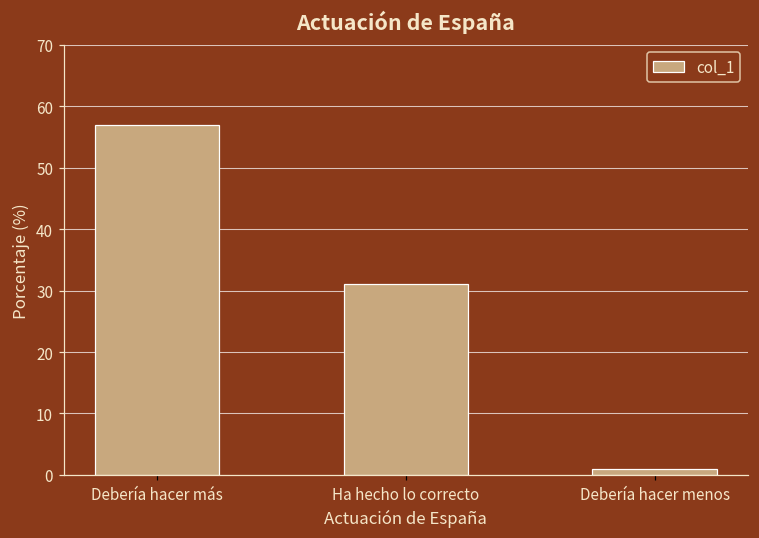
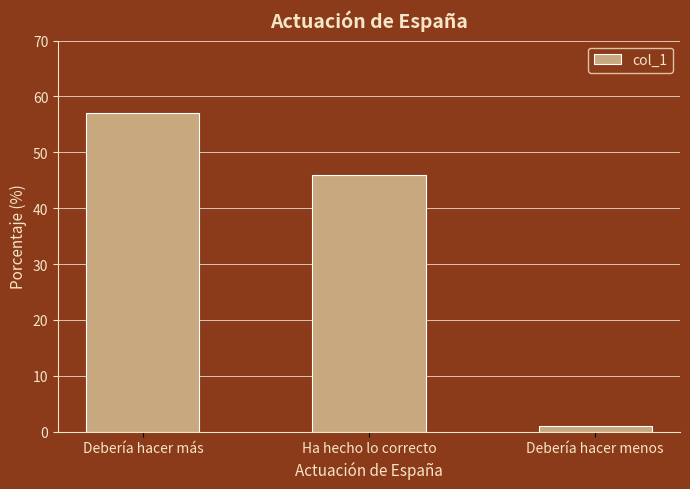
  {
    "Debería hacer más": 57,
-   "Ha hecho lo correcto": 31,
+   "Ha hecho lo correcto": 46,
    "Debería hacer menos": 1
  }
